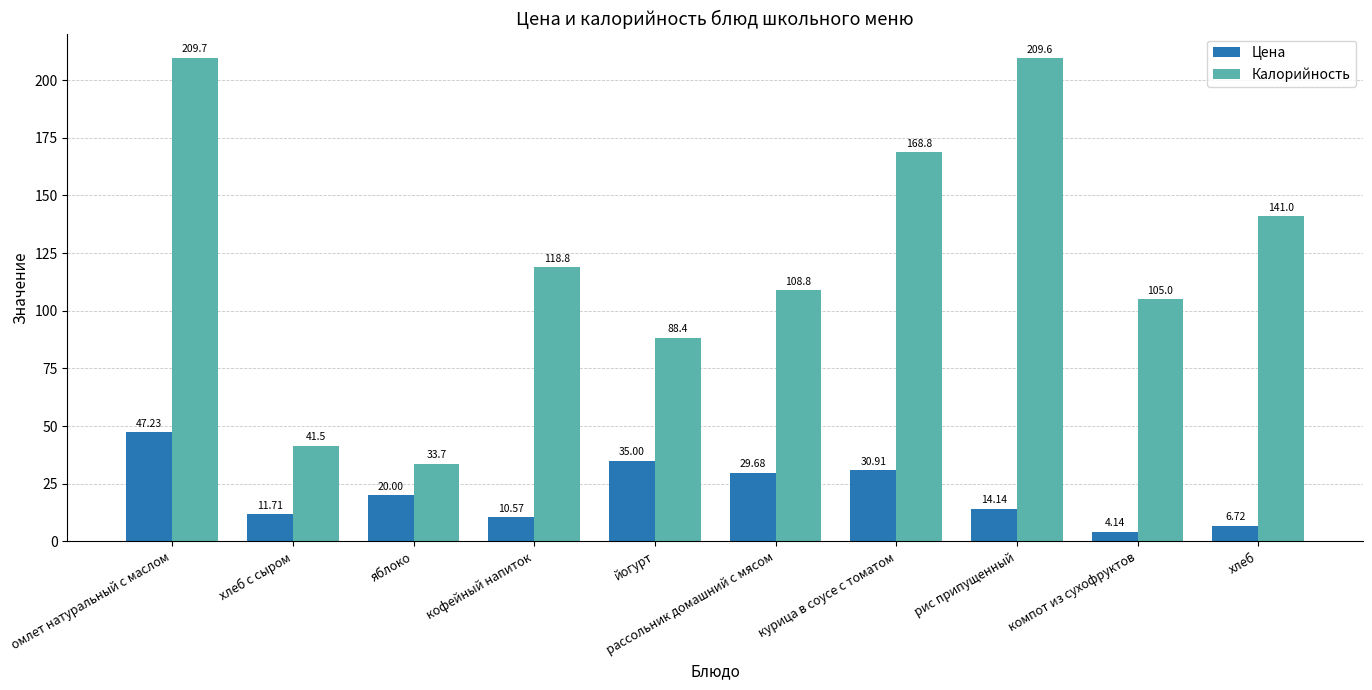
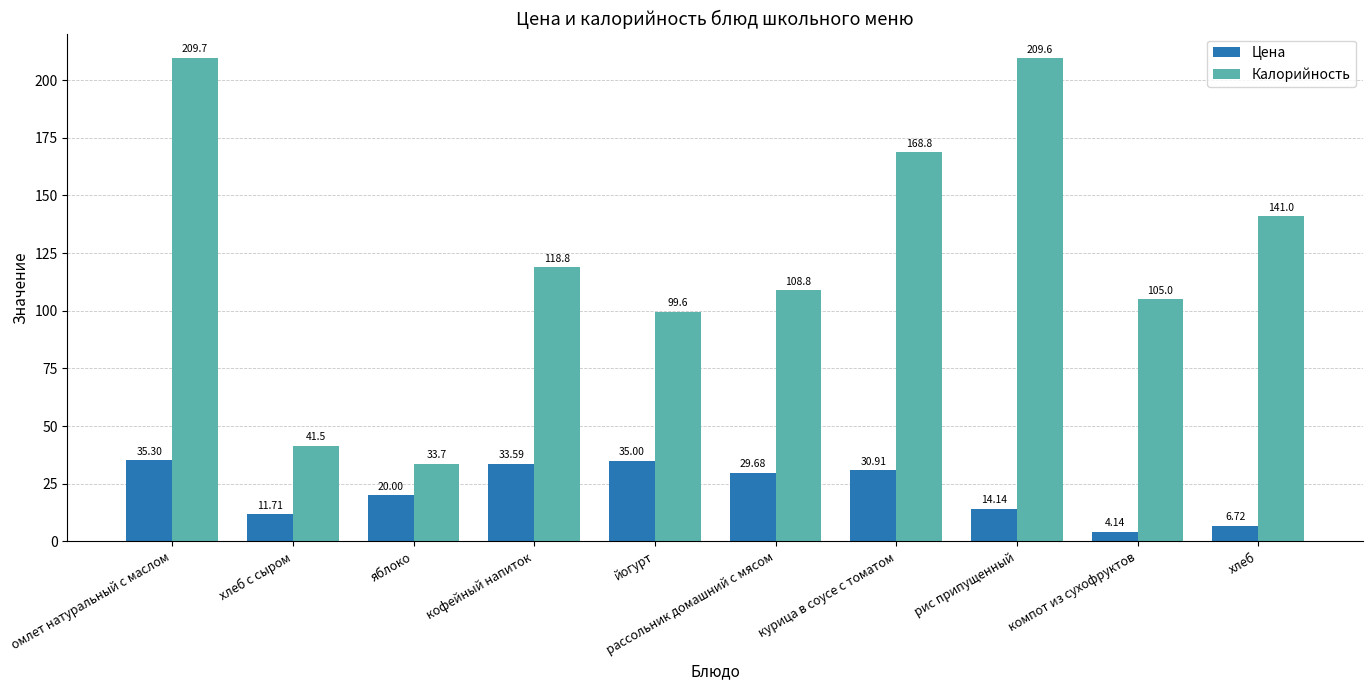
  {
    "Цена": {
-     "омлет натуральный с маслом": 47.23,
+     "омлет натуральный с маслом": 35.30,
      "хлеб с сыром": 11.71,
      "яблоко": 20.00,
-     "кофейный напиток": 10.57,
+     "кофейный напиток": 33.59,
      "йогурт": 35.00,
      "рассольник домашний с мясом": 29.68,
      "курица в соусе с томатом": 30.91,
      "рис припущенный": 14.14,
      "компот из сухофруктов": 4.14,
      "хлеб": 6.72
    },
    "Калорийность": {
      "омлет натуральный с маслом": 209.7,
      "хлеб с сыром": 41.5,
      "яблоко": 33.7,
      "кофейный напиток": 118.8,
-     "йогурт": 88.4,
+     "йогурт": 99.6,
      "рассольник домашний с мясом": 108.8,
      "курица в соусе с томатом": 168.8,
      "рис припущенный": 209.6,
      "компот из сухофруктов": 105.0,
      "хлеб": 141.0
    }
  }
